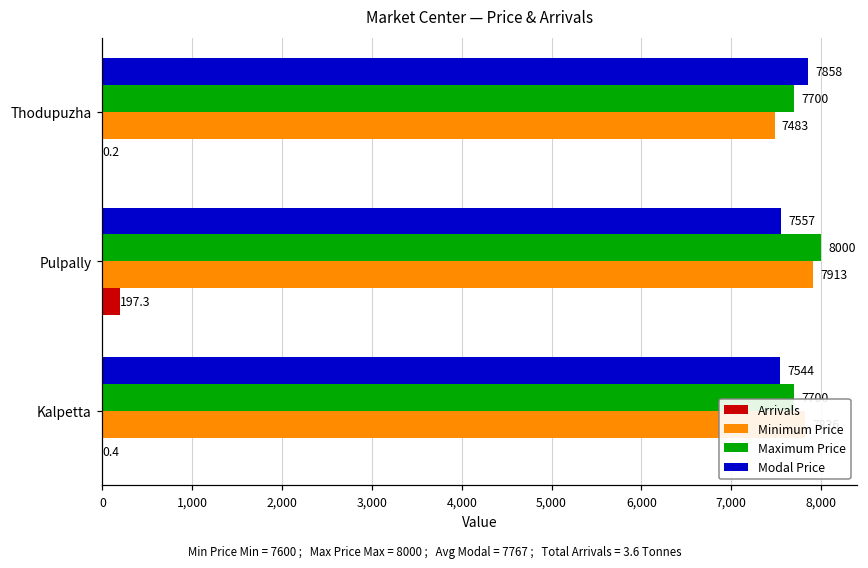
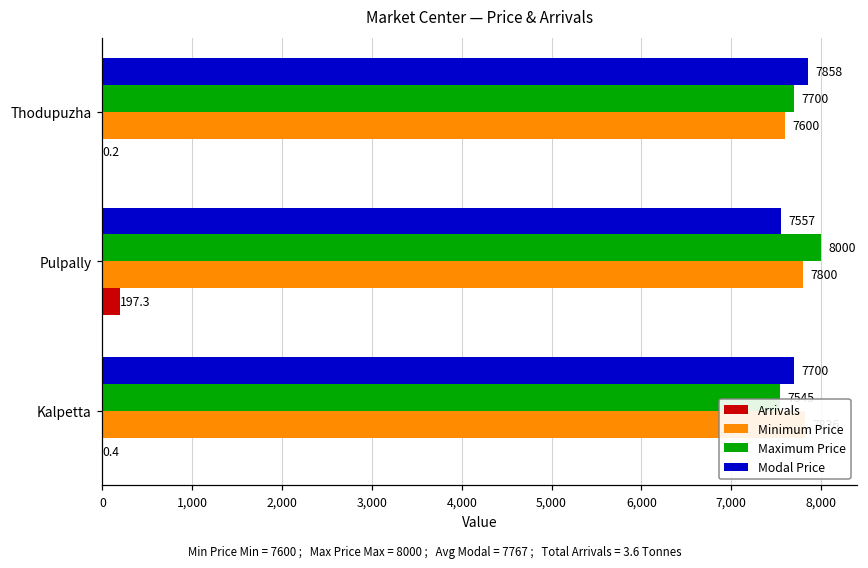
  {
    "Arrivals": {
      "Thodupuzha": 0.2,
      "Pulpally": 197.3,
      "Kalpetta": 0.4
    },
    "Minimum Price": {
-     "Thodupuzha": 7483,
-     "Pulpally": 7913
+     "Thodupuzha": 7600,
+     "Pulpally": 7800
    },
    "Maximum Price": {
      "Thodupuzha": 7700,
      "Pulpally": 8000,
-     "Kalpetta": 7700
+     "Kalpetta": 7545
    },
    "Modal Price": {
      "Thodupuzha": 7858,
      "Pulpally": 7557,
-     "Kalpetta": 7544
+     "Kalpetta": 7700
    }
  }
